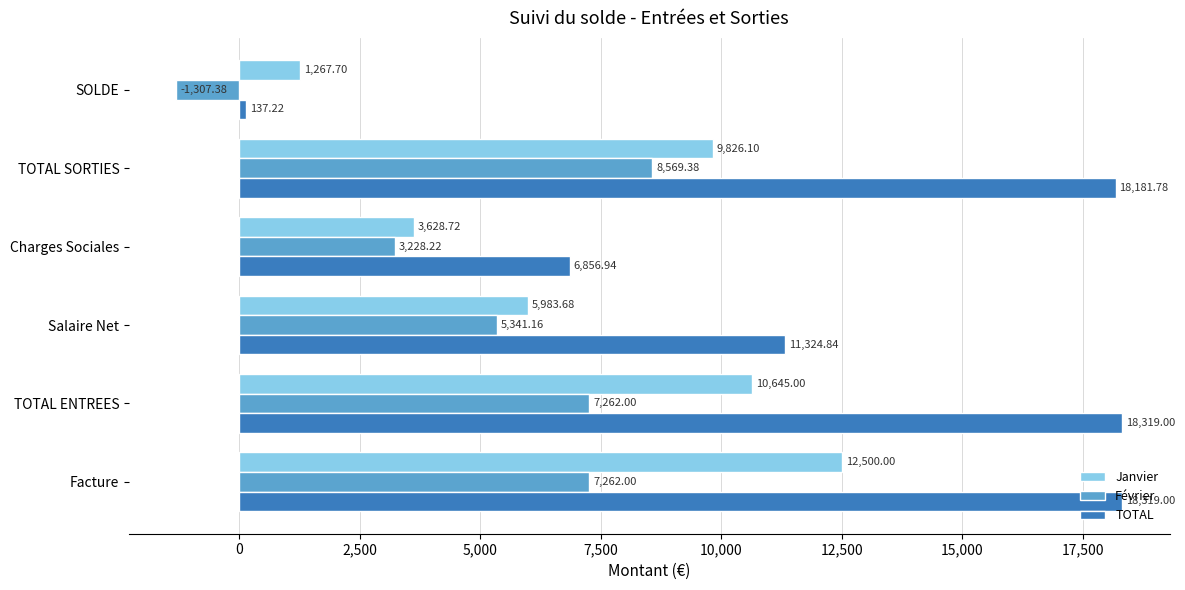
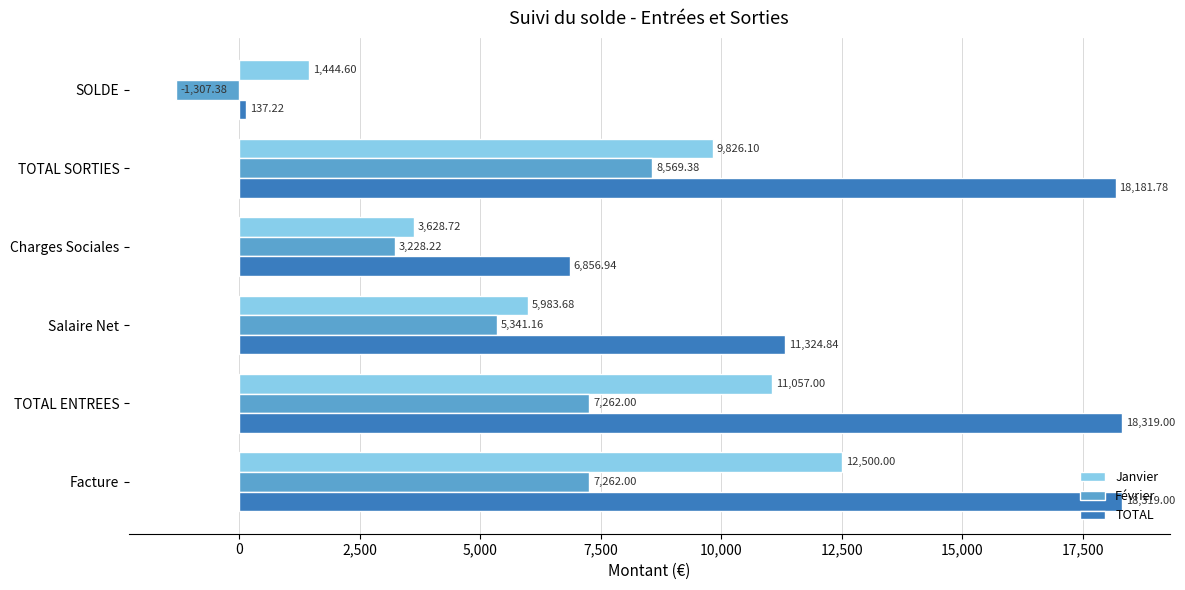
  {
    "Janvier": {
-     "SOLDE": "1,267.70",
+     "SOLDE": "1,444.60",
      "TOTAL SORTIES": "9,826.10",
      "Charges Sociales": "3,628.72",
      "Salaire Net": "5,983.68",
-     "TOTAL ENTREES": "10,645.00",
+     "TOTAL ENTREES": "11,057.00",
      "Facture": "12,500.00"
    }
  }
